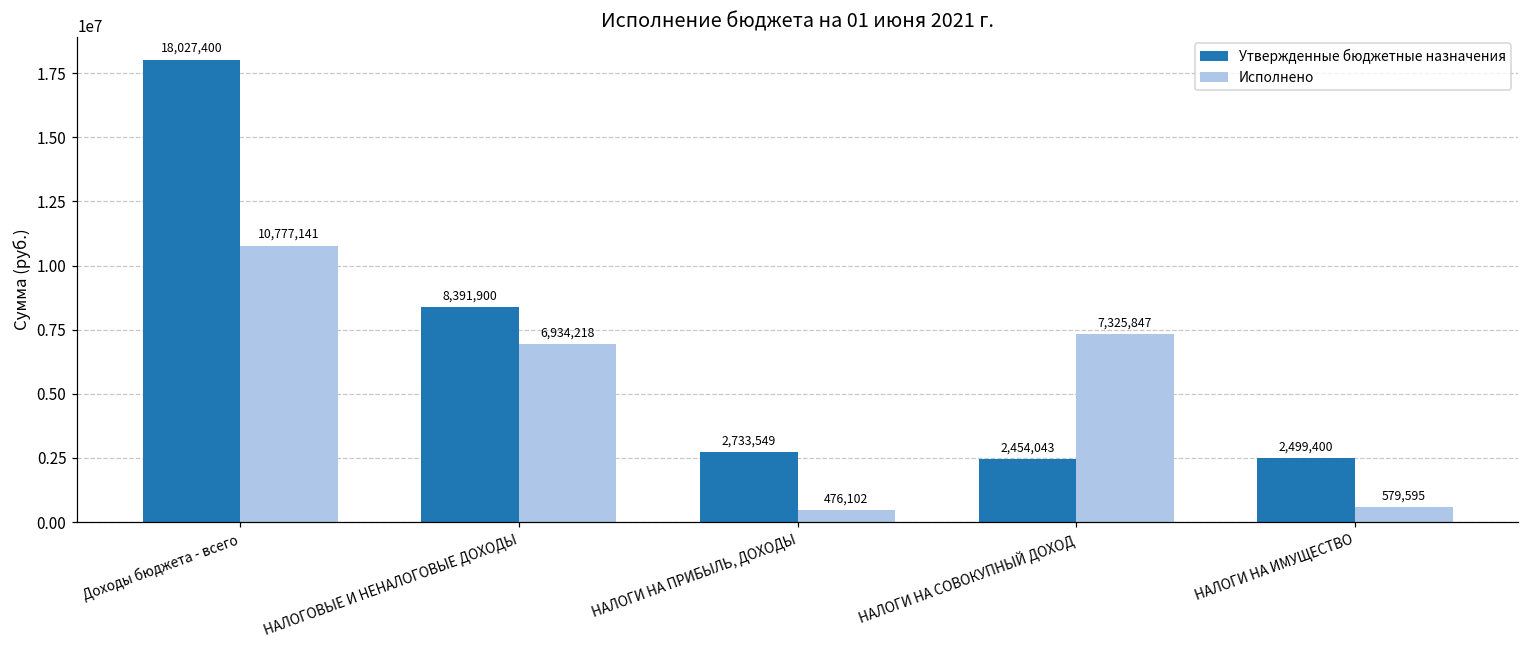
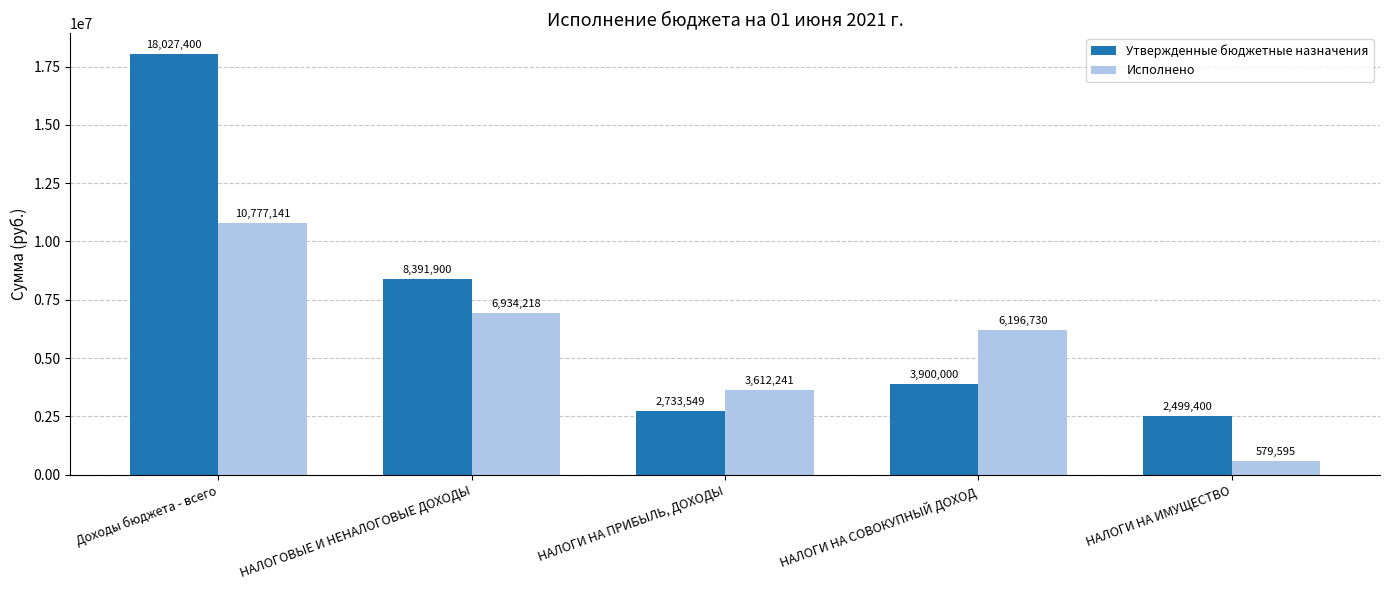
  {
    "Утвержденные бюджетные назначения": {
      "Доходы бюджета - всего": "18,027,400",
      "НАЛОГОВЫЕ И НЕНАЛОГОВЫЕ ДОХОДЫ": "8,391,900",
      "НАЛОГИ НА ПРИБЫЛЬ, ДОХОДЫ": "2,733,549",
-     "НАЛОГИ НА СОВОКУПНЫЙ ДОХОД": "2,454,043",
+     "НАЛОГИ НА СОВОКУПНЫЙ ДОХОД": "3,900,000",
      "НАЛОГИ НА ИМУЩЕСТВО": "2,499,400"
    },
    "Исполнено": {
      "Доходы бюджета - всего": "10,777,141",
      "НАЛОГОВЫЕ И НЕНАЛОГОВЫЕ ДОХОДЫ": "6,934,218",
-     "НАЛОГИ НА ПРИБЫЛЬ, ДОХОДЫ": "476,102",
-     "НАЛОГИ НА СОВОКУПНЫЙ ДОХОД": "7,325,847",
+     "НАЛОГИ НА ПРИБЫЛЬ, ДОХОДЫ": "3,612,241",
+     "НАЛОГИ НА СОВОКУПНЫЙ ДОХОД": "6,196,730",
      "НАЛОГИ НА ИМУЩЕСТВО": "579,595"
    }
  }
